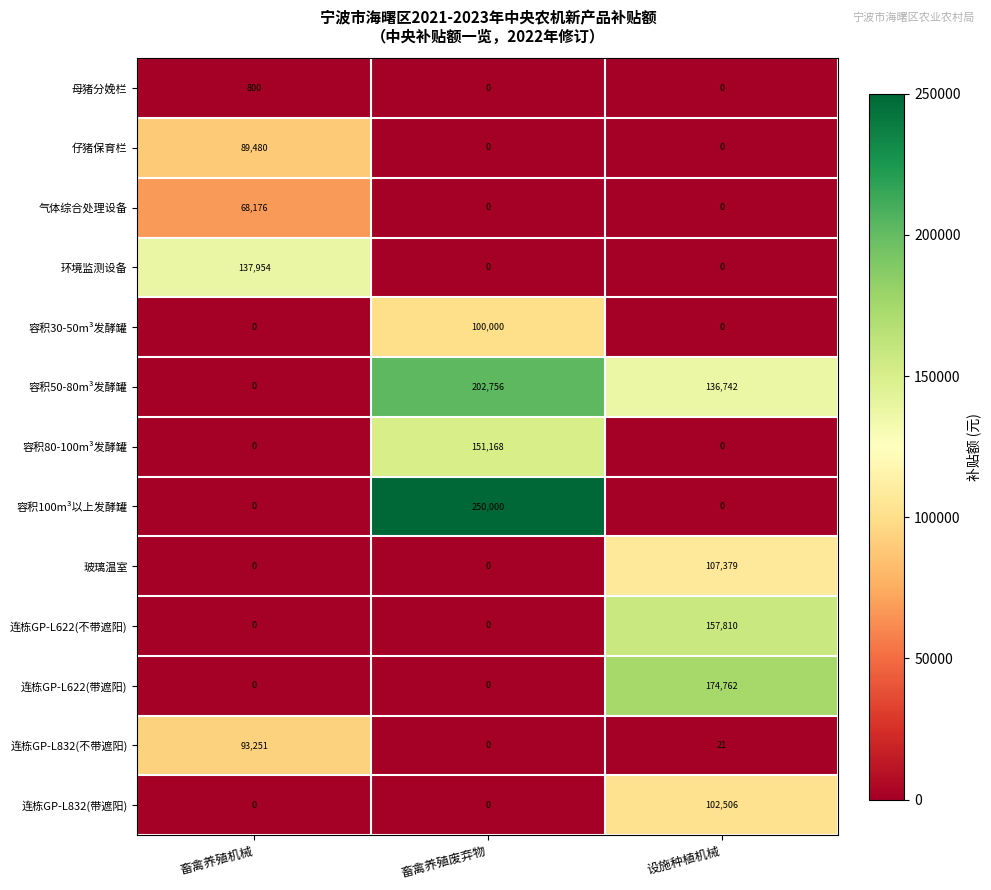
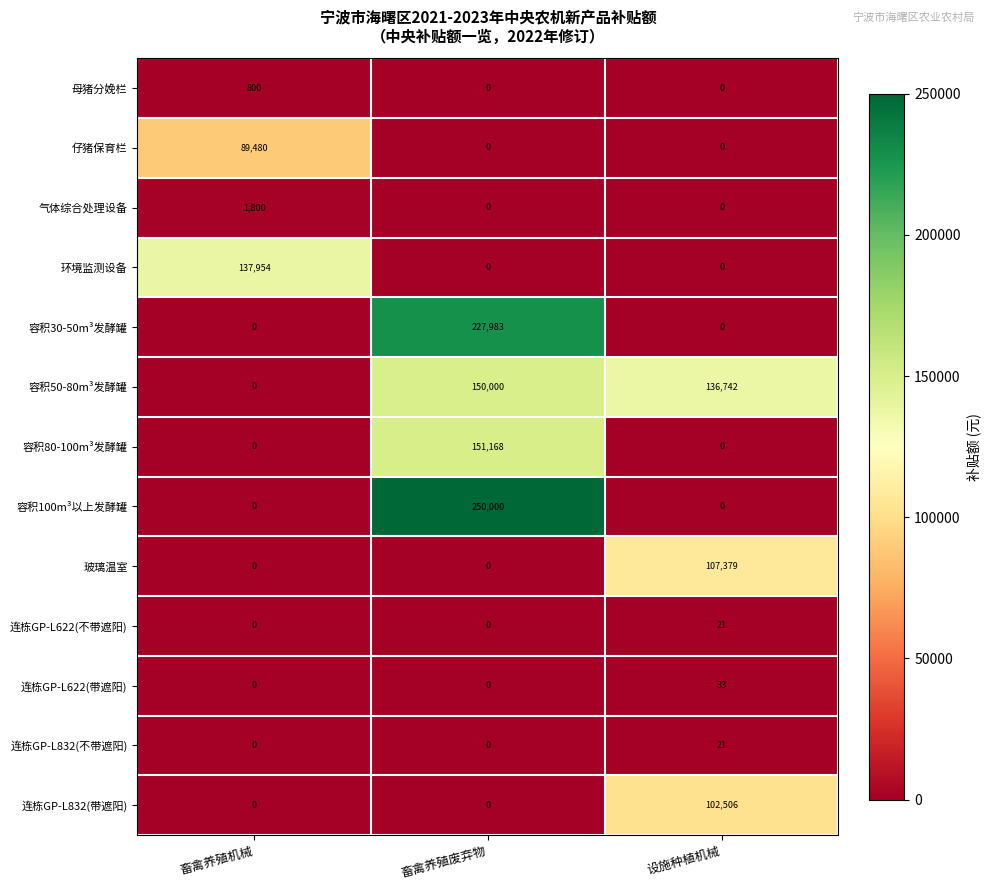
  {
    "母猪分娩栏": {
      "畜禽养殖机械": "800",
      "畜禽养殖废弃物": "0",
      "设施种植机械": "0"
    },
    "仔猪保育栏": {
      "畜禽养殖机械": "89,480",
      "畜禽养殖废弃物": "0",
      "设施种植机械": "0"
    },
    "气体综合处理设备": {
-     "畜禽养殖机械": "68,176",
+     "畜禽养殖机械": "1,800",
      "畜禽养殖废弃物": "0",
      "设施种植机械": "0"
    },
    "环境监测设备": {
      "畜禽养殖机械": "137,954",
      "畜禽养殖废弃物": "0",
      "设施种植机械": "0"
    },
    "容积30-50m³发酵罐": {
      "畜禽养殖机械": "0",
-     "畜禽养殖废弃物": "100,000",
+     "畜禽养殖废弃物": "227,983",
      "设施种植机械": "0"
    },
    "容积50-80m³发酵罐": {
      "畜禽养殖机械": "0",
-     "畜禽养殖废弃物": "202,756",
+     "畜禽养殖废弃物": "150,000",
      "设施种植机械": "136,742"
    },
    "容积80-100m³发酵罐": {
      "畜禽养殖机械": "0",
      "畜禽养殖废弃物": "151,168",
      "设施种植机械": "0"
    },
    "容积100m³以上发酵罐": {
      "畜禽养殖机械": "0",
      "畜禽养殖废弃物": "250,000",
      "设施种植机械": "0"
    },
    "玻璃温室": {
      "畜禽养殖机械": "0",
      "畜禽养殖废弃物": "0",
      "设施种植机械": "107,379"
    },
    "连栋GP-L622(不带遮阳)": {
      "畜禽养殖机械": "0",
      "畜禽养殖废弃物": "0",
-     "设施种植机械": "157,810"
+     "设施种植机械": "21"
    },
    "连栋GP-L622(带遮阳)": {
      "畜禽养殖机械": "0",
      "畜禽养殖废弃物": "0",
-     "设施种植机械": "174,762"
+     "设施种植机械": "33"
    },
    "连栋GP-L832(不带遮阳)": {
-     "畜禽养殖机械": "93,251",
+     "畜禽养殖机械": "0",
      "畜禽养殖废弃物": "0",
      "设施种植机械": "21"
    },
    "连栋GP-L832(带遮阳)": {
      "畜禽养殖机械": "0",
      "畜禽养殖废弃物": "0",
      "设施种植机械": "102,506"
    }
  }
